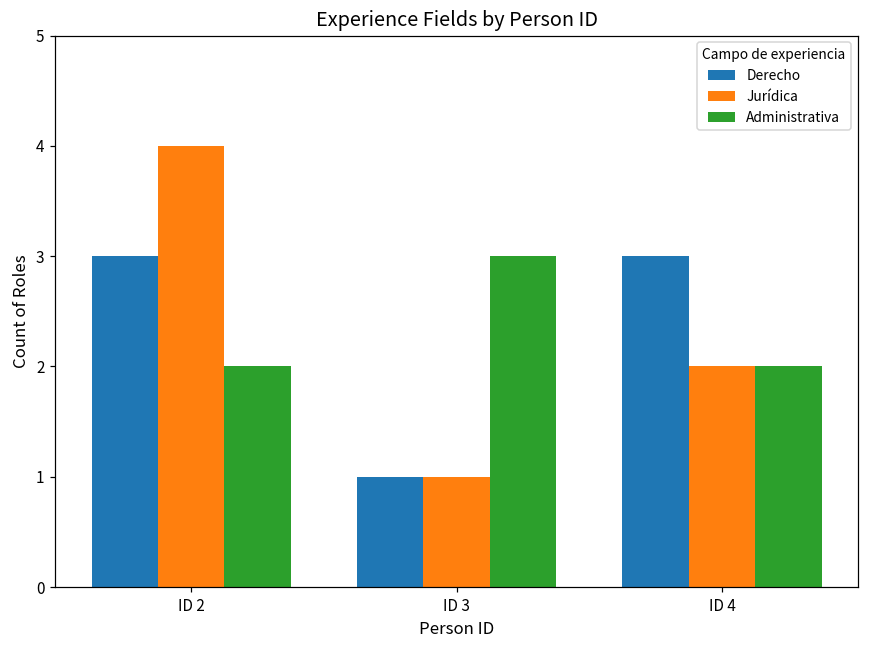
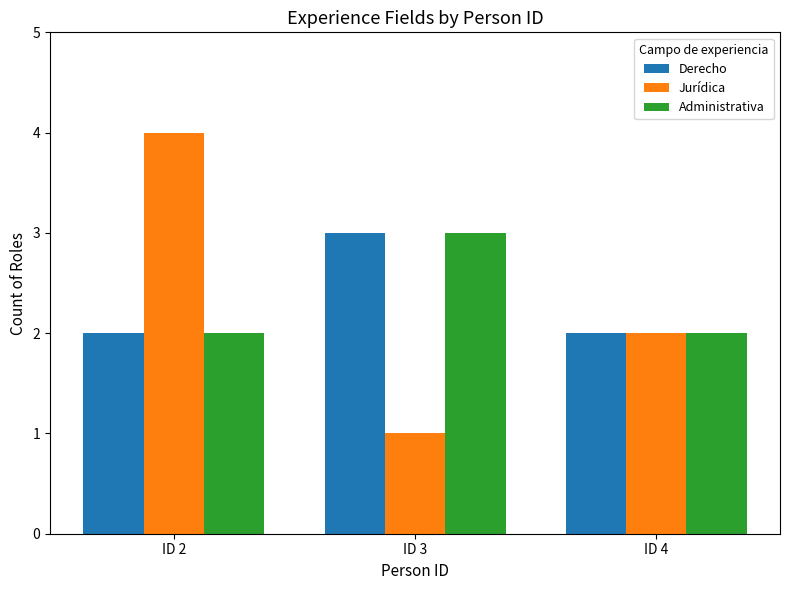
  {
    "Derecho": {
-     "ID 2": 3,
-     "ID 3": 1,
-     "ID 4": 3
+     "ID 2": 2,
+     "ID 3": 3,
+     "ID 4": 2
    },
    "Jurídica": {
      "ID 2": 4,
      "ID 3": 1,
      "ID 4": 2
    },
    "Administrativa": {
      "ID 2": 2,
      "ID 3": 3,
      "ID 4": 2
    }
  }
